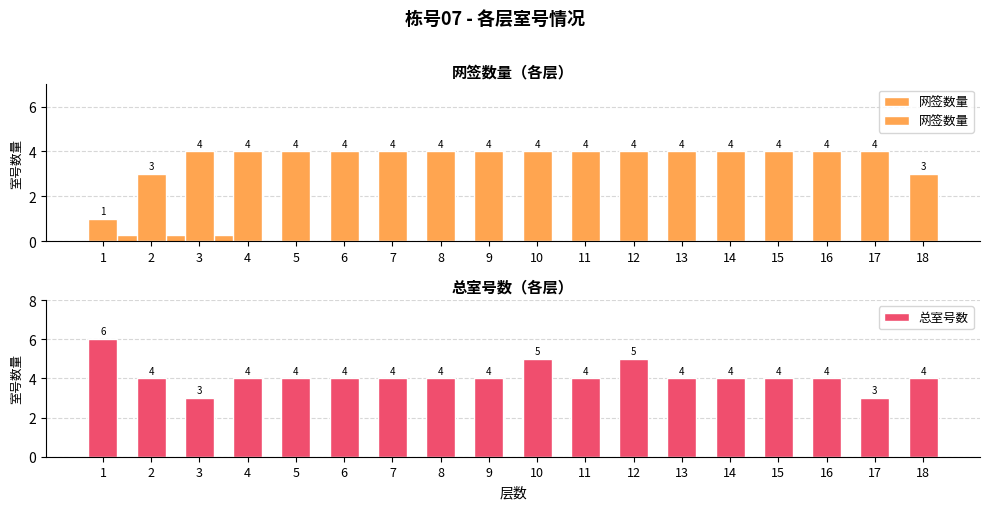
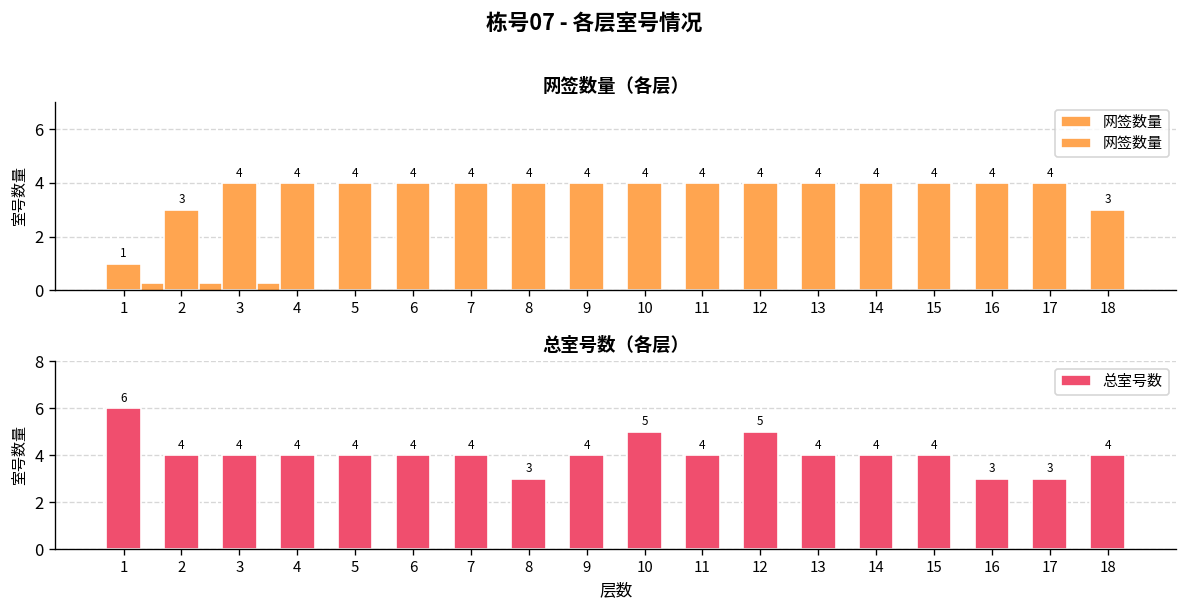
  {
    "总室号数（各层）": {
      "1": 6,
      "2": 4,
-     "3": 3,
+     "3": 4,
      "4": 4,
      "5": 4,
      "6": 4,
      "7": 4,
-     "8": 4,
+     "8": 3,
      "9": 4,
      "10": 5,
      "11": 4,
      "12": 5,
      "13": 4,
      "14": 4,
      "15": 4,
-     "16": 4,
+     "16": 3,
      "17": 3,
      "18": 4
    }
  }
